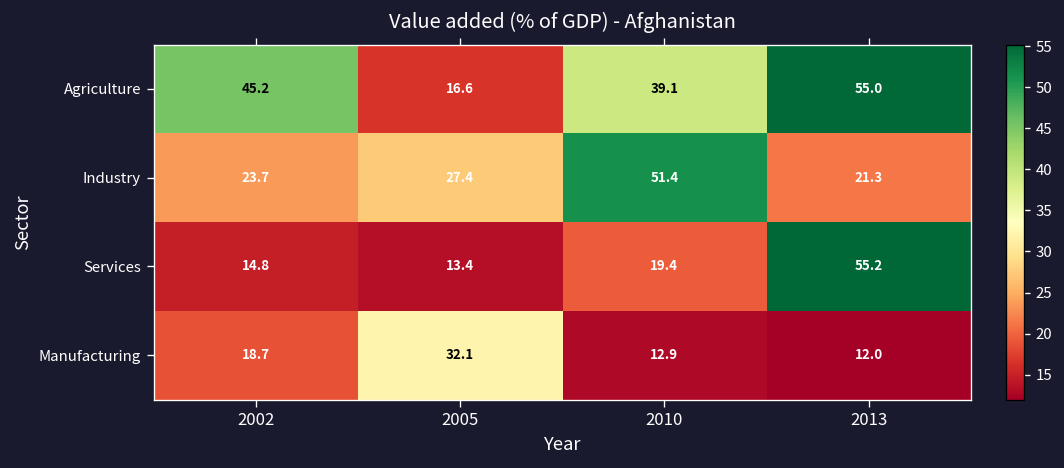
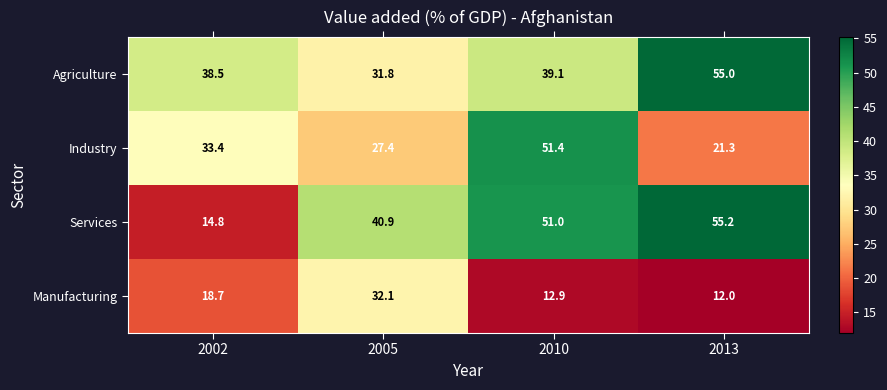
  {
    "Agriculture": {
-     "2002": 45.2,
-     "2005": 16.6,
+     "2002": 38.5,
+     "2005": 31.8,
      "2010": 39.1,
      "2013": 55.0
    },
    "Industry": {
-     "2002": 23.7,
+     "2002": 33.4,
      "2005": 27.4,
      "2010": 51.4,
      "2013": 21.3
    },
    "Services": {
      "2002": 14.8,
-     "2005": 13.4,
-     "2010": 19.4,
+     "2005": 40.9,
+     "2010": 51.0,
      "2013": 55.2
    },
    "Manufacturing": {
      "2002": 18.7,
      "2005": 32.1,
      "2010": 12.9,
      "2013": 12.0
    }
  }
